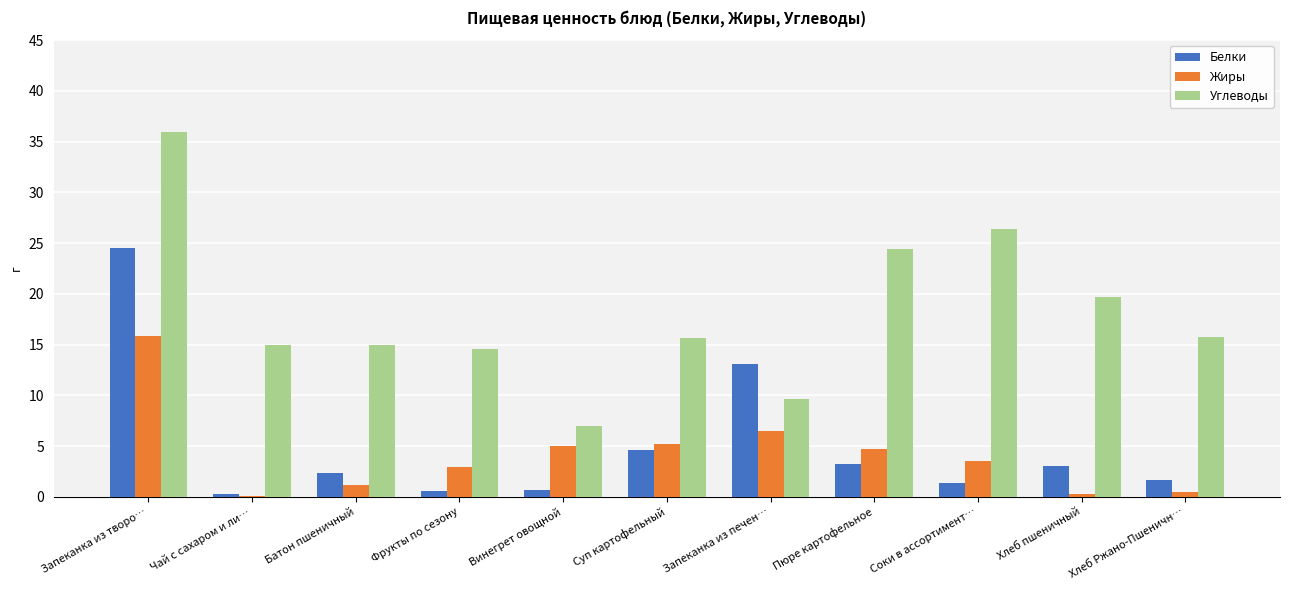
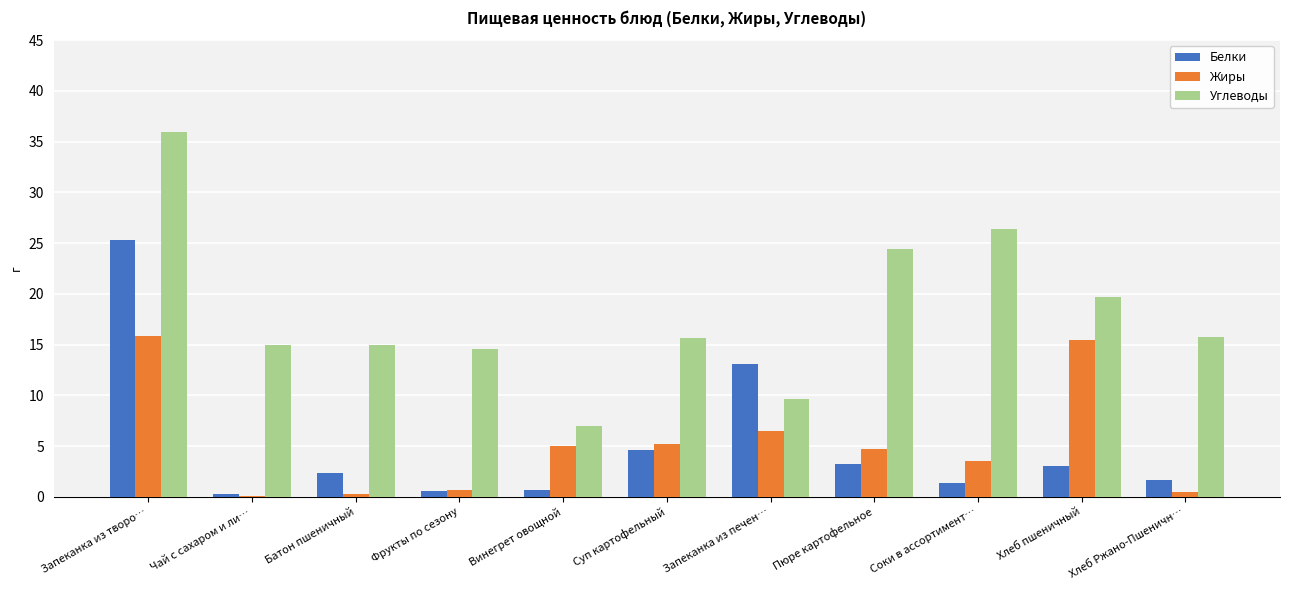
  {
    "Белки": {
-     "Запеканка из творо…": 24.5,
+     "Запеканка из творо…": 25.3,
      "Чай с сахаром и ли…": 0.3,
      "Батон пшеничный": 2.4,
      "Фрукты по сезону": 0.6,
      "Винегрет овощной": 0.7,
      "Суп картофельный": 4.6,
      "Запеканка из печен…": 13.1,
      "Пюре картофельное": 3.2,
      "Соки в ассортимент…": 1.4,
      "Хлеб пшеничный": 3.0,
      "Хлеб Ржано-Пшеничн…": 1.7
    },
    "Жиры": {
      "Запеканка из творо…": 15.9,
-     "Батон пшеничный": 1.2,
-     "Фрукты по сезону": 2.9,
+     "Батон пшеничный": 0.3,
+     "Фрукты по сезону": 0.7,
      "Винегрет овощной": 5.0,
      "Суп картофельный": 5.2,
      "Запеканка из печен…": 6.5,
      "Пюре картофельное": 4.7,
      "Соки в ассортимент…": 3.5,
-     "Хлеб пшеничный": 0.3,
+     "Хлеб пшеничный": 15.5,
      "Хлеб Ржано-Пшеничн…": 0.5
    },
    "Углеводы": {
      "Запеканка из творо…": 36.0,
      "Чай с сахаром и ли…": 15.0,
      "Батон пшеничный": 15.0,
      "Фрукты по сезону": 14.6,
      "Винегрет овощной": 7.0,
      "Суп картофельный": 15.7,
      "Запеканка из печен…": 9.6,
      "Пюре картофельное": 24.4,
      "Соки в ассортимент…": 26.4,
      "Хлеб пшеничный": 19.7,
      "Хлеб Ржано-Пшеничн…": 15.8
    }
  }
